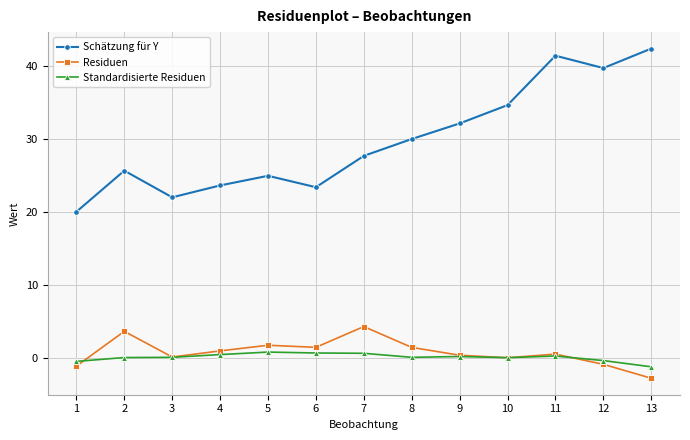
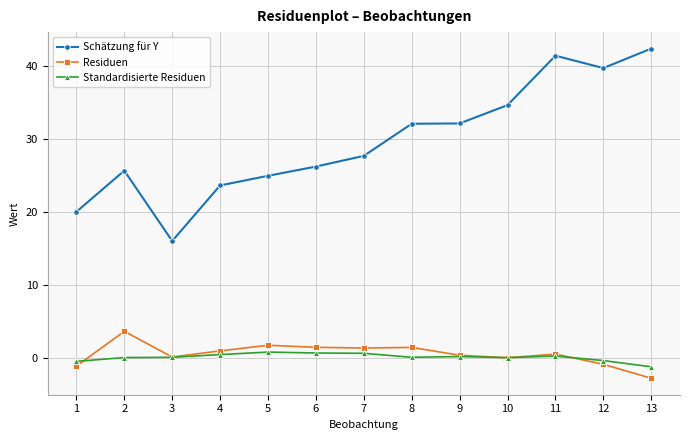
  {
    "Schätzung für Y": {
      "1": 20,
      "2": 26,
-     "3": 22,
+     "3": 16,
      "4": 24,
      "5": 25,
-     "6": 23,
+     "6": 26,
      "7": 28,
-     "8": 30,
+     "8": 32,
      "9": 32,
      "10": 35,
      "11": 41,
      "12": 40,
      "13": 42
    },
    "Residuen": {
      "1": -1,
      "2": 4,
      "4": 1,
      "5": 2,
      "6": 1,
-     "7": 4,
+     "7": 1,
      "8": 1,
      "12": -1,
      "13": -3
    },
    "Standardisierte Residuen": {
      "1": -1,
      "2": 0,
      "4": 0,
      "5": 1,
      "6": 1,
      "7": 1,
      "8": 0,
      "12": 0,
      "13": -1
    }
  }
